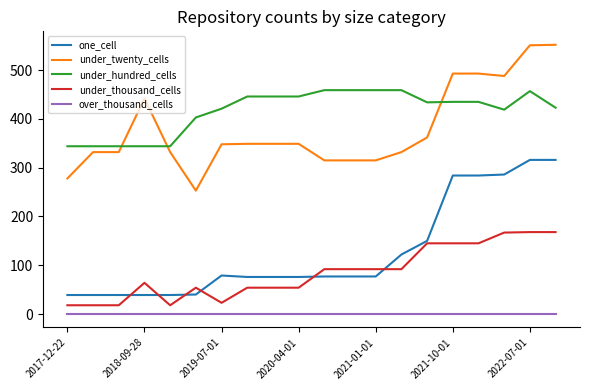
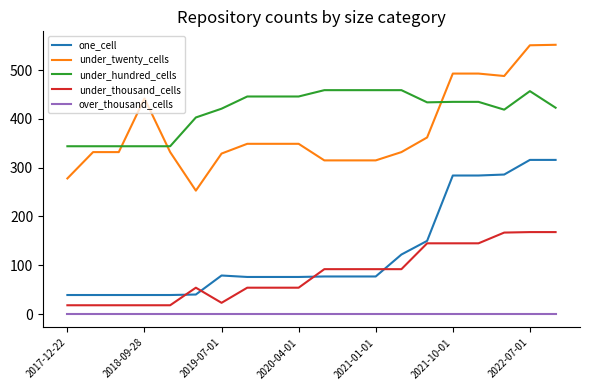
  {
    "one_cell": {
      "2017-12-22": 40,
      "2018-09-28": 40,
      "2019-07-01": 80,
      "2020-04-01": 80,
      "2021-01-01": 80,
      "2021-10-01": 280,
      "2022-07-01": 320
    },
    "under_twenty_cells": {
      "2017-12-22": 280,
-     "2019-07-01": 350,
+     "2019-07-01": 330,
      "2020-04-01": 350,
      "2021-01-01": 320,
      "2021-10-01": 490,
      "2022-07-01": 550
    },
    "under_hundred_cells": {
      "2017-12-22": 340,
      "2018-09-28": 340,
      "2019-07-01": 420,
      "2020-04-01": 450,
      "2021-01-01": 460,
      "2021-10-01": 440,
      "2022-07-01": 460
    },
    "under_thousand_cells": {
      "2017-12-22": 20,
-     "2018-09-28": 60,
+     "2018-09-28": 20,
      "2019-07-01": 20,
      "2020-04-01": 50,
      "2021-01-01": 90,
      "2021-10-01": 150,
      "2022-07-01": 170
    },
    "over_thousand_cells": {
      "2017-12-22": 0,
      "2018-09-28": 0,
      "2019-07-01": 0,
      "2020-04-01": 0,
      "2021-01-01": 0,
      "2021-10-01": 0,
      "2022-07-01": 0
    }
  }
